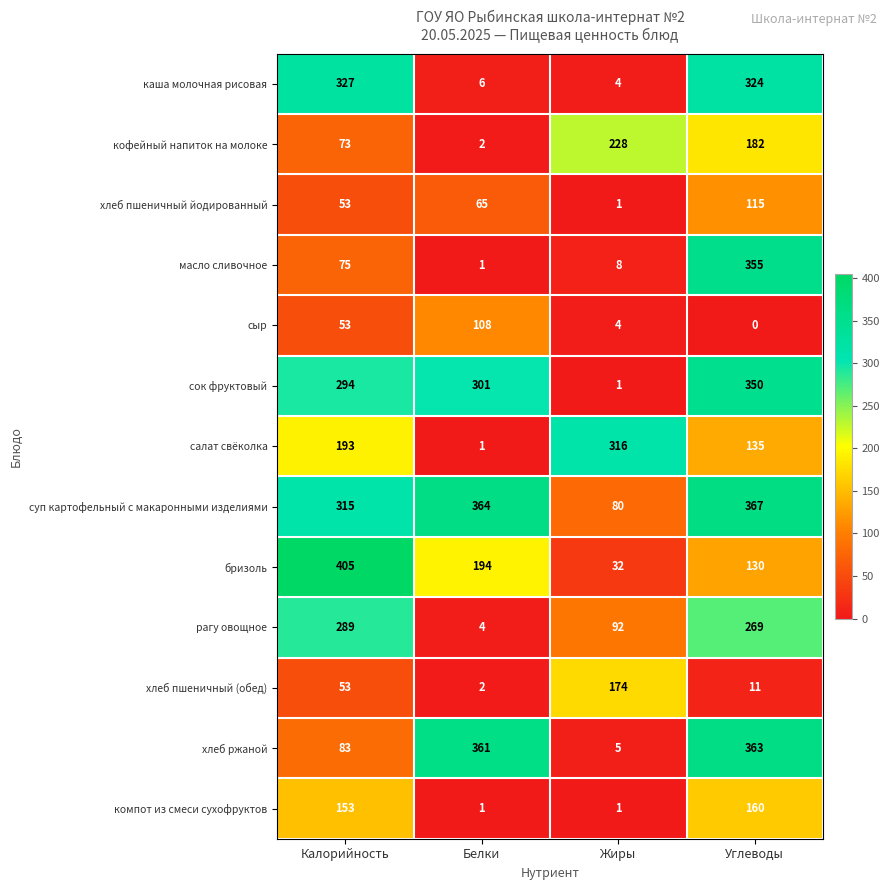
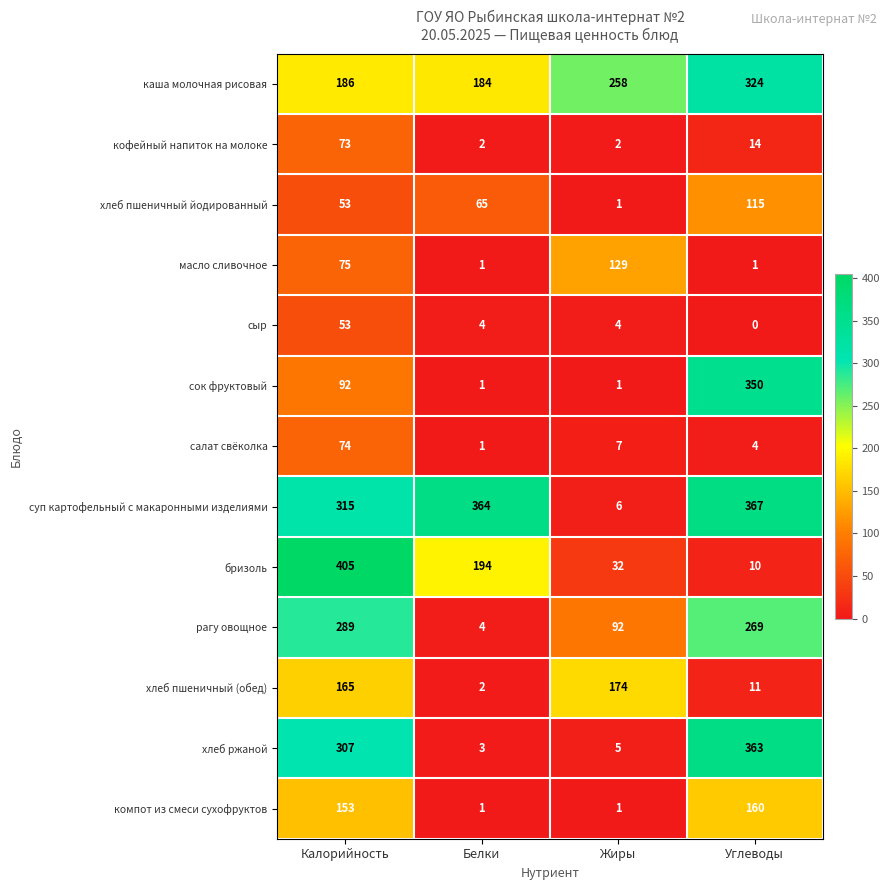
  {
    "каша молочная рисовая": {
-     "Калорийность": 327,
-     "Белки": 6,
-     "Жиры": 4,
+     "Калорийность": 186,
+     "Белки": 184,
+     "Жиры": 258,
      "Углеводы": 324
    },
    "кофейный напиток на молоке": {
      "Калорийность": 73,
      "Белки": 2,
-     "Жиры": 228,
-     "Углеводы": 182
+     "Жиры": 2,
+     "Углеводы": 14
    },
    "хлеб пшеничный йодированный": {
      "Калорийность": 53,
      "Белки": 65,
      "Жиры": 1,
      "Углеводы": 115
    },
    "масло сливочное": {
      "Калорийность": 75,
      "Белки": 1,
-     "Жиры": 8,
-     "Углеводы": 355
+     "Жиры": 129,
+     "Углеводы": 1
    },
    "сыр": {
      "Калорийность": 53,
-     "Белки": 108,
+     "Белки": 4,
      "Жиры": 4,
      "Углеводы": 0
    },
    "сок фруктовый": {
-     "Калорийность": 294,
-     "Белки": 301,
+     "Калорийность": 92,
+     "Белки": 1,
      "Жиры": 1,
      "Углеводы": 350
    },
    "салат свёколка": {
-     "Калорийность": 193,
+     "Калорийность": 74,
      "Белки": 1,
-     "Жиры": 316,
-     "Углеводы": 135
+     "Жиры": 7,
+     "Углеводы": 4
    },
    "суп картофельный с макаронными изделиями": {
      "Калорийность": 315,
      "Белки": 364,
-     "Жиры": 80,
+     "Жиры": 6,
      "Углеводы": 367
    },
    "бризоль": {
      "Калорийность": 405,
      "Белки": 194,
      "Жиры": 32,
-     "Углеводы": 130
+     "Углеводы": 10
    },
    "рагу овощное": {
      "Калорийность": 289,
      "Белки": 4,
      "Жиры": 92,
      "Углеводы": 269
    },
    "хлеб пшеничный (обед)": {
-     "Калорийность": 53,
+     "Калорийность": 165,
      "Белки": 2,
      "Жиры": 174,
      "Углеводы": 11
    },
    "хлеб ржаной": {
-     "Калорийность": 83,
-     "Белки": 361,
+     "Калорийность": 307,
+     "Белки": 3,
      "Жиры": 5,
      "Углеводы": 363
    },
    "компот из смеси сухофруктов": {
      "Калорийность": 153,
      "Белки": 1,
      "Жиры": 1,
      "Углеводы": 160
    }
  }
